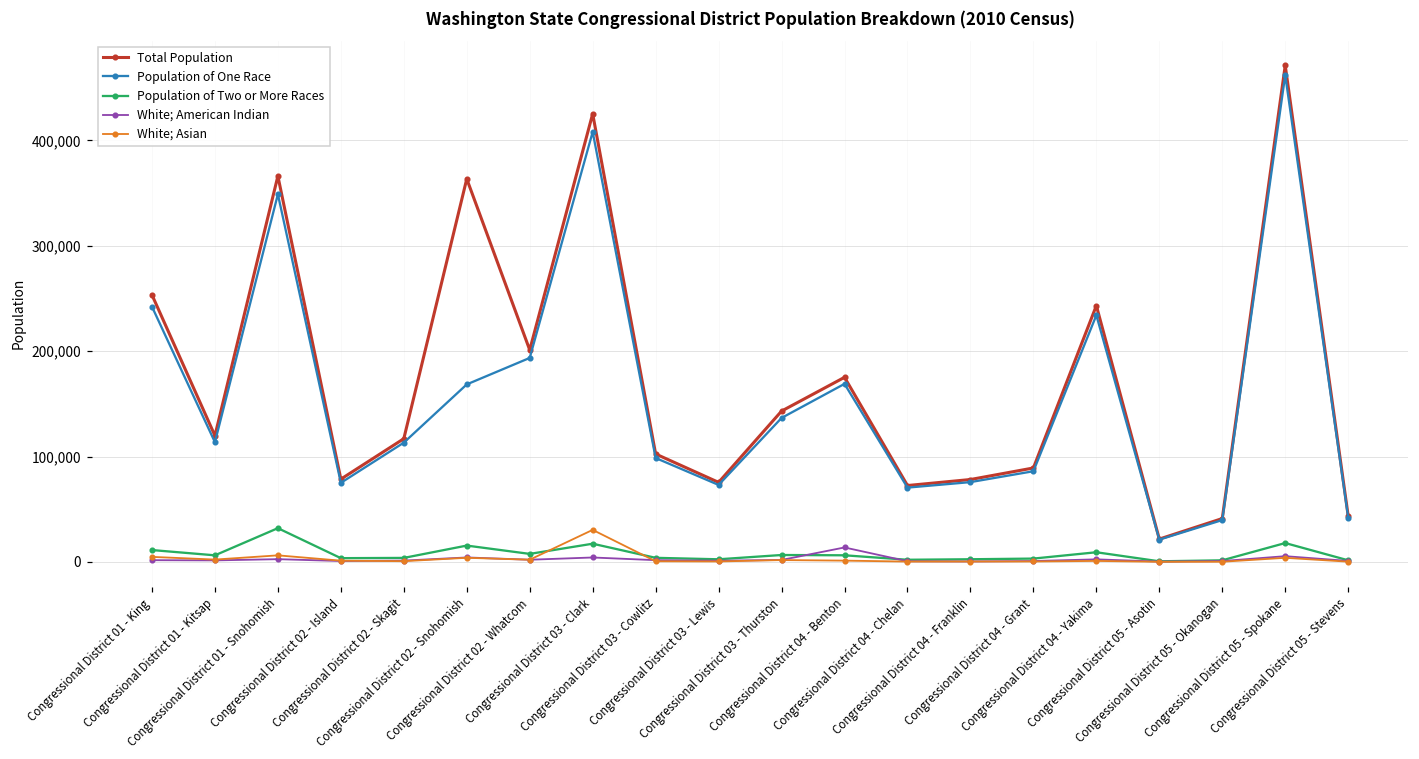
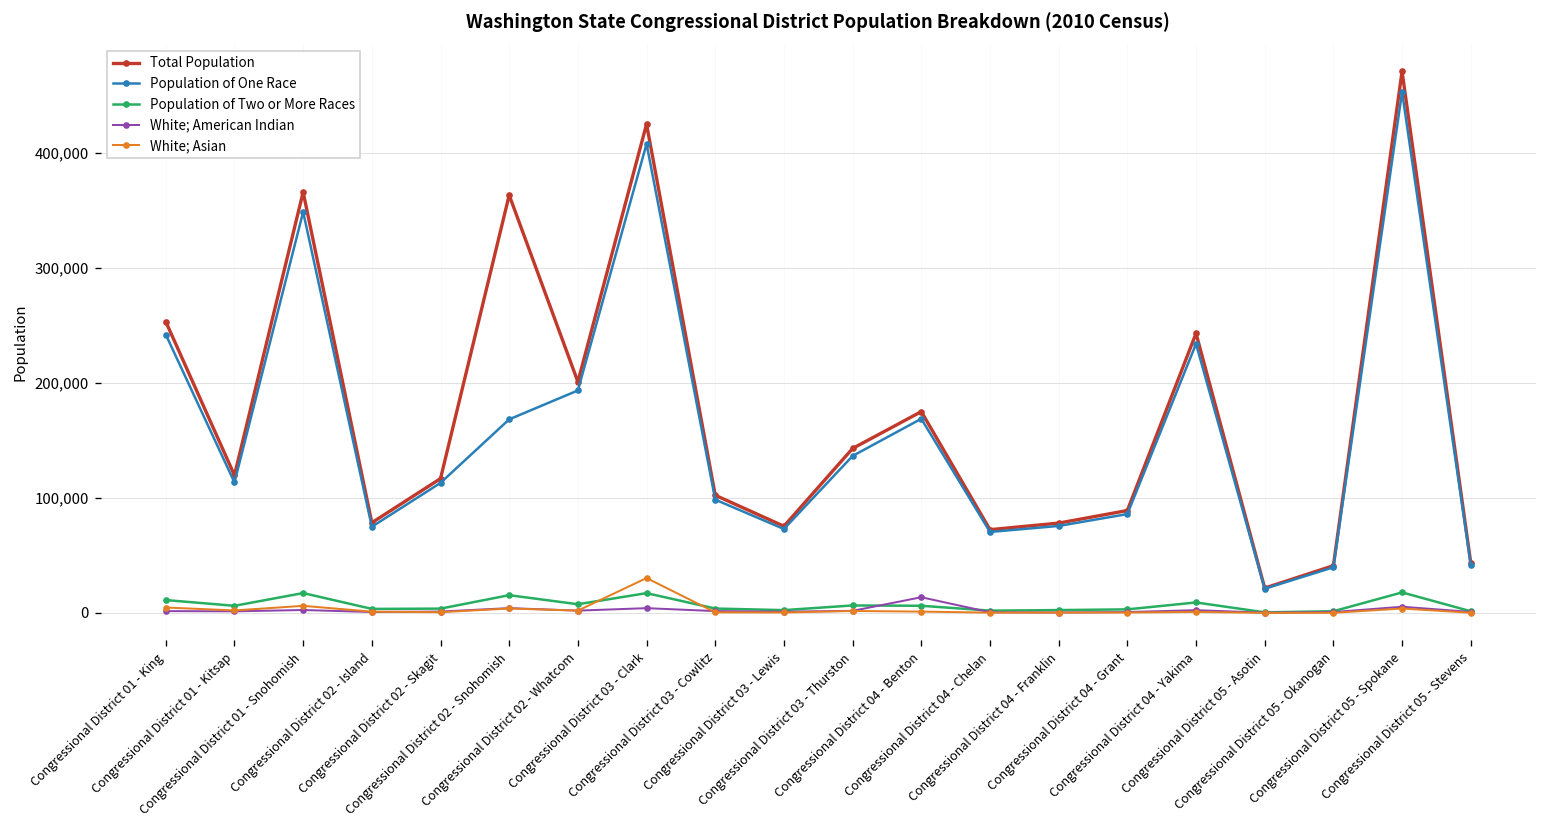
  {
    "Total Population": {
      "Congressional District 01 - King": "250,000",
      "Congressional District 01 - Kitsap": "120,000",
      "Congressional District 01 - Snohomish": "370,000",
      "Congressional District 02 - Island": "80,000",
      "Congressional District 02 - Skagit": "120,000",
      "Congressional District 02 - Snohomish": "360,000",
      "Congressional District 02 - Whatcom": "200,000",
      "Congressional District 03 - Clark": "430,000",
      "Congressional District 03 - Cowlitz": "100,000",
      "Congressional District 03 - Thurston": "140,000",
      "Congressional District 04 - Benton": "180,000",
      "Congressional District 04 - Grant": "90,000",
      "Congressional District 04 - Yakima": "240,000",
      "Congressional District 05 - Spokane": "470,000"
    },
    "Population of One Race": {
      "Congressional District 01 - King": "240,000",
      "Congressional District 01 - Kitsap": "110,000",
      "Congressional District 01 - Snohomish": "350,000",
      "Congressional District 02 - Island": "70,000",
      "Congressional District 02 - Skagit": "110,000",
      "Congressional District 02 - Snohomish": "170,000",
      "Congressional District 02 - Whatcom": "190,000",
      "Congressional District 03 - Clark": "410,000",
      "Congressional District 03 - Cowlitz": "100,000",
      "Congressional District 03 - Thurston": "140,000",
      "Congressional District 04 - Benton": "170,000",
      "Congressional District 04 - Grant": "90,000",
      "Congressional District 04 - Yakima": "230,000",
-     "Congressional District 05 - Spokane": "460,000"
+     "Congressional District 05 - Spokane": "450,000"
    },
    "Population of Two or More Races": {
      "Congressional District 01 - King": "10,000",
      "Congressional District 01 - Kitsap": "10,000",
-     "Congressional District 01 - Snohomish": "30,000",
+     "Congressional District 01 - Snohomish": "20,000",
      "Congressional District 02 - Snohomish": "20,000",
      "Congressional District 02 - Whatcom": "10,000",
      "Congressional District 03 - Clark": "20,000",
      "Congressional District 03 - Thurston": "10,000",
      "Congressional District 04 - Benton": "10,000",
      "Congressional District 04 - Yakima": "10,000",
      "Congressional District 05 - Spokane": "20,000"
    },
    "White; American Indian": {
      "Congressional District 01 - King": "0",
      "Congressional District 01 - Snohomish": "0",
      "Congressional District 03 - Clark": "0",
      "Congressional District 04 - Benton": "10,000"
    },
    "White; Asian": {
      "Congressional District 01 - King": "0",
      "Congressional District 01 - Snohomish": "10,000",
      "Congressional District 03 - Clark": "30,000",
      "Congressional District 04 - Benton": "0"
    }
  }
